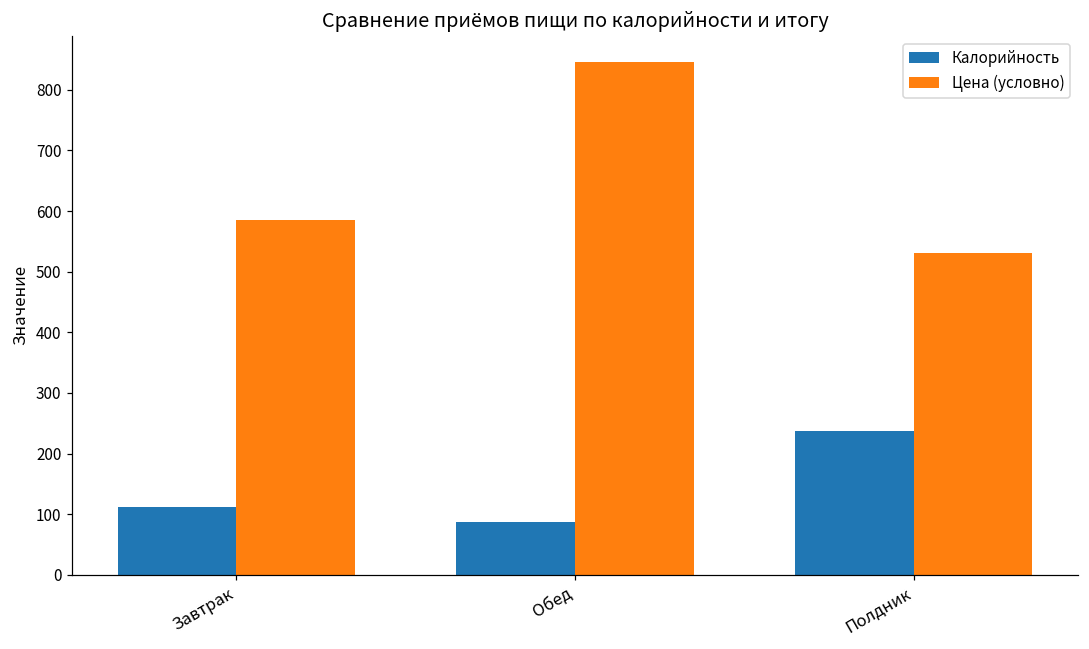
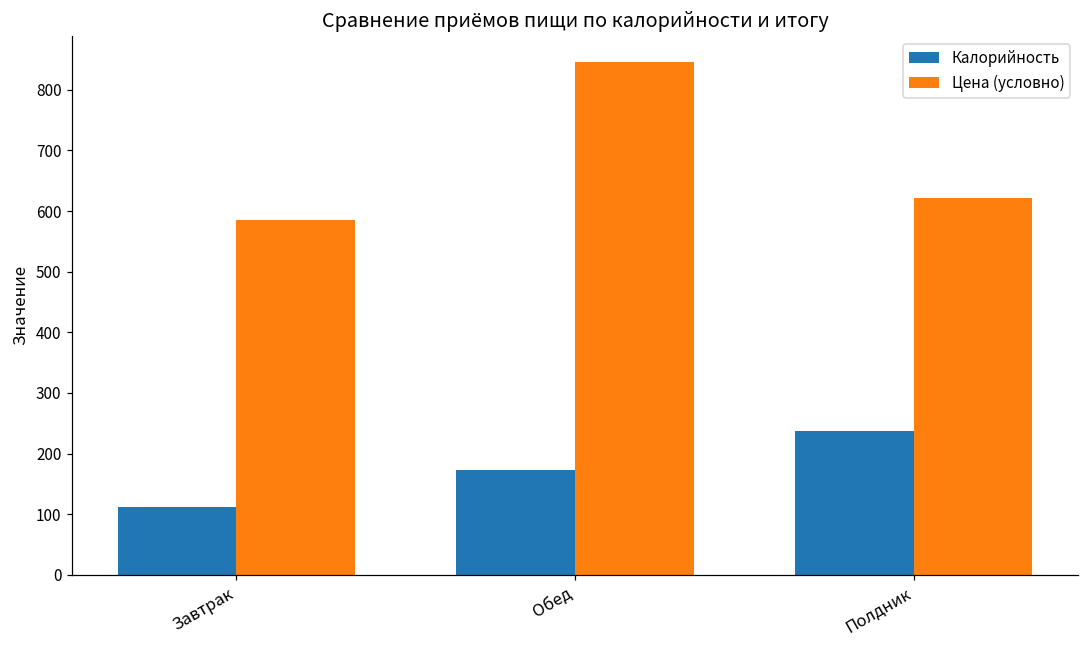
  {
    "Калорийность": {
      "Завтрак": 110,
-     "Обед": 90,
+     "Обед": 170,
      "Полдник": 240
    },
    "Цена (условно)": {
      "Завтрак": 590,
      "Обед": 850,
-     "Полдник": 530
+     "Полдник": 620
    }
  }
